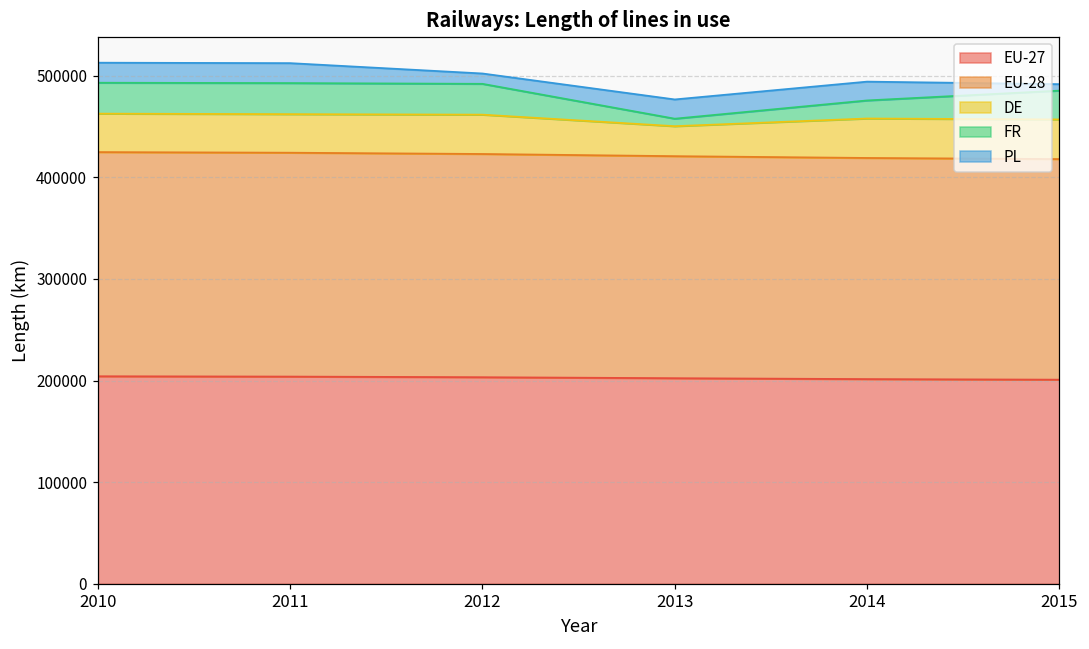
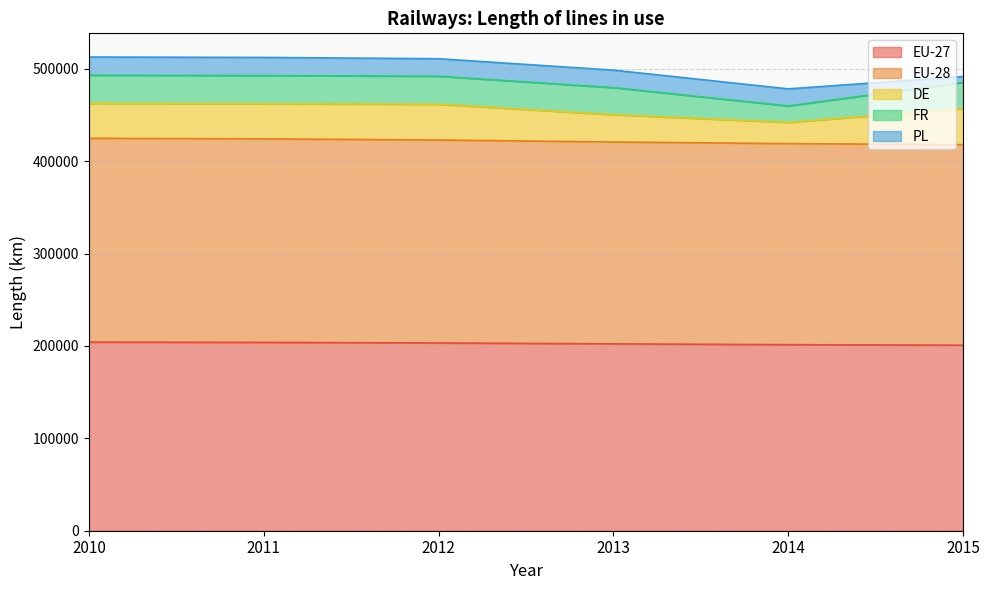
  {
    "DE": {
      "2010": 40000,
      "2011": 40000,
      "2012": 40000,
      "2013": 30000,
-     "2014": 40000,
+     "2014": 20000,
      "2015": 40000
    },
    "FR": {
      "2010": 30000,
      "2011": 30000,
      "2012": 30000,
-     "2013": 10000,
+     "2013": 30000,
      "2014": 20000,
      "2015": 30000
    },
    "PL": {
      "2010": 20000,
      "2011": 20000,
-     "2012": 10000,
+     "2012": 20000,
      "2013": 20000,
      "2014": 20000,
      "2015": 10000
    }
  }
